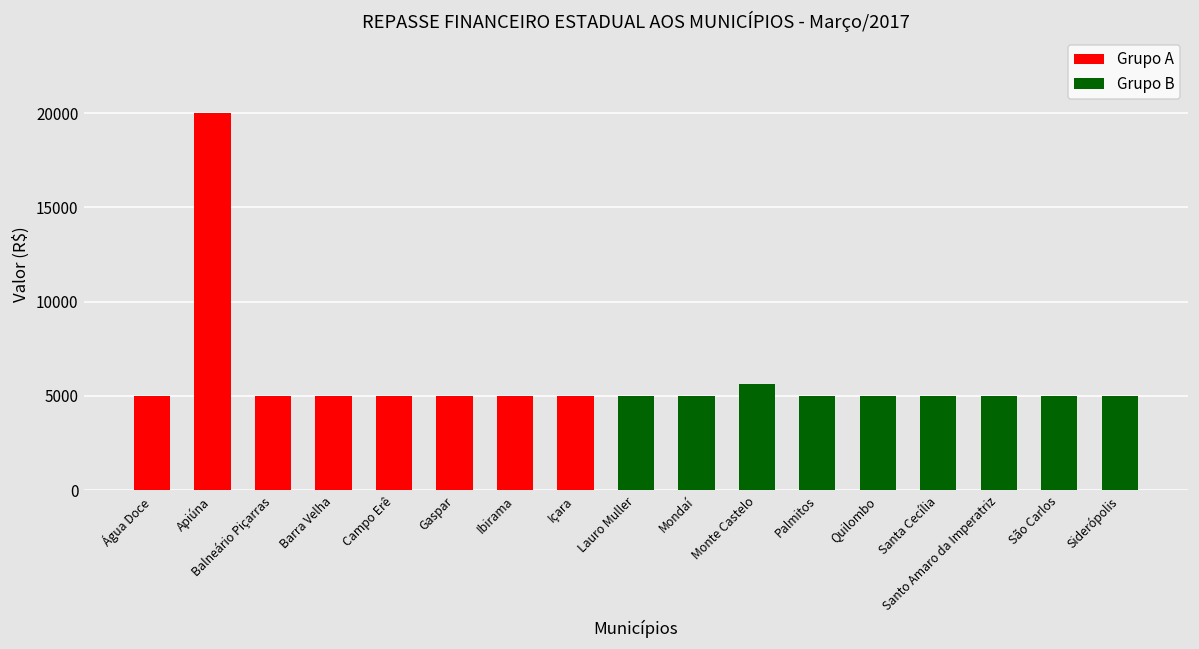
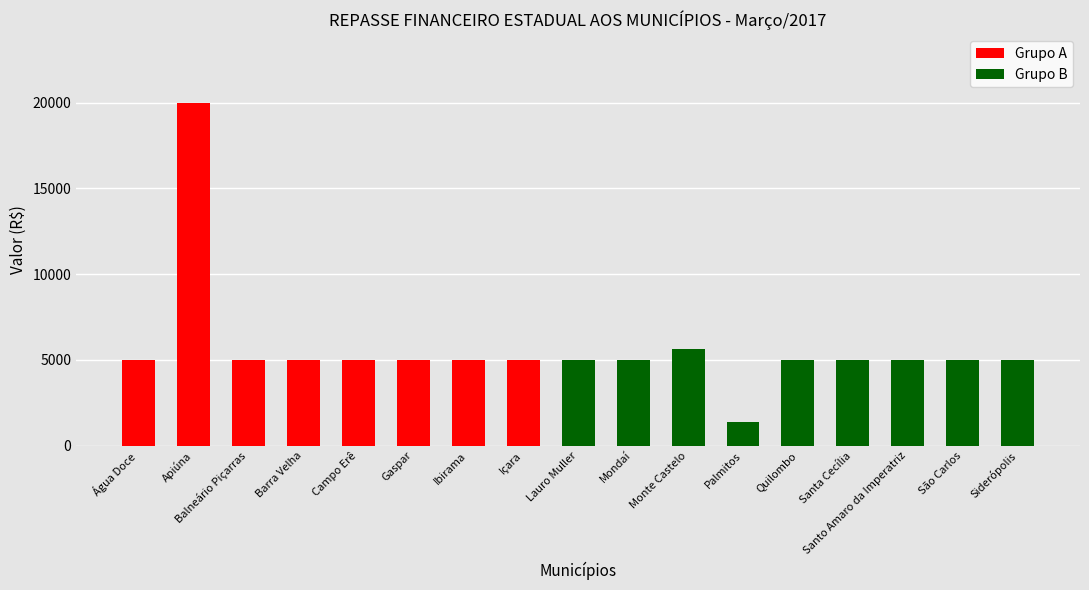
  {
    "Grupo A": {
      "Água Doce": 5000,
      "Apiúna": 20000,
      "Balneário Piçarras": 5000,
      "Barra Velha": 5000,
      "Campo Erê": 5000,
      "Gaspar": 5000,
      "Ibirama": 5000,
      "Içara": 5000
    },
    "Grupo B": {
      "Lauro Muller": 5000,
      "Mondaí": 5000,
      "Monte Castelo": 5600,
-     "Palmitos": 5000,
+     "Palmitos": 1400,
      "Quilombo": 5000,
      "Santa Cecília": 5000,
      "Santo Amaro da Imperatriz": 5000,
      "São Carlos": 5000,
      "Siderópolis": 5000
    }
  }
